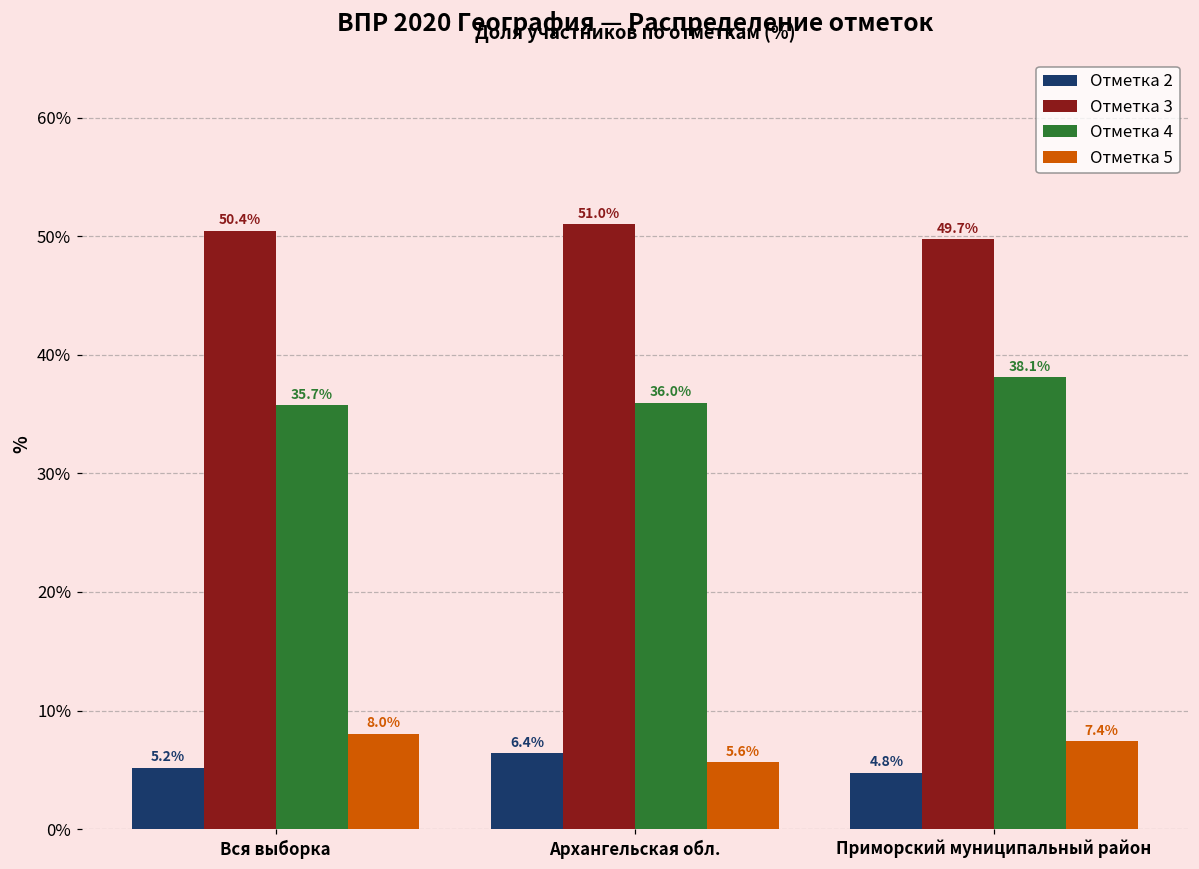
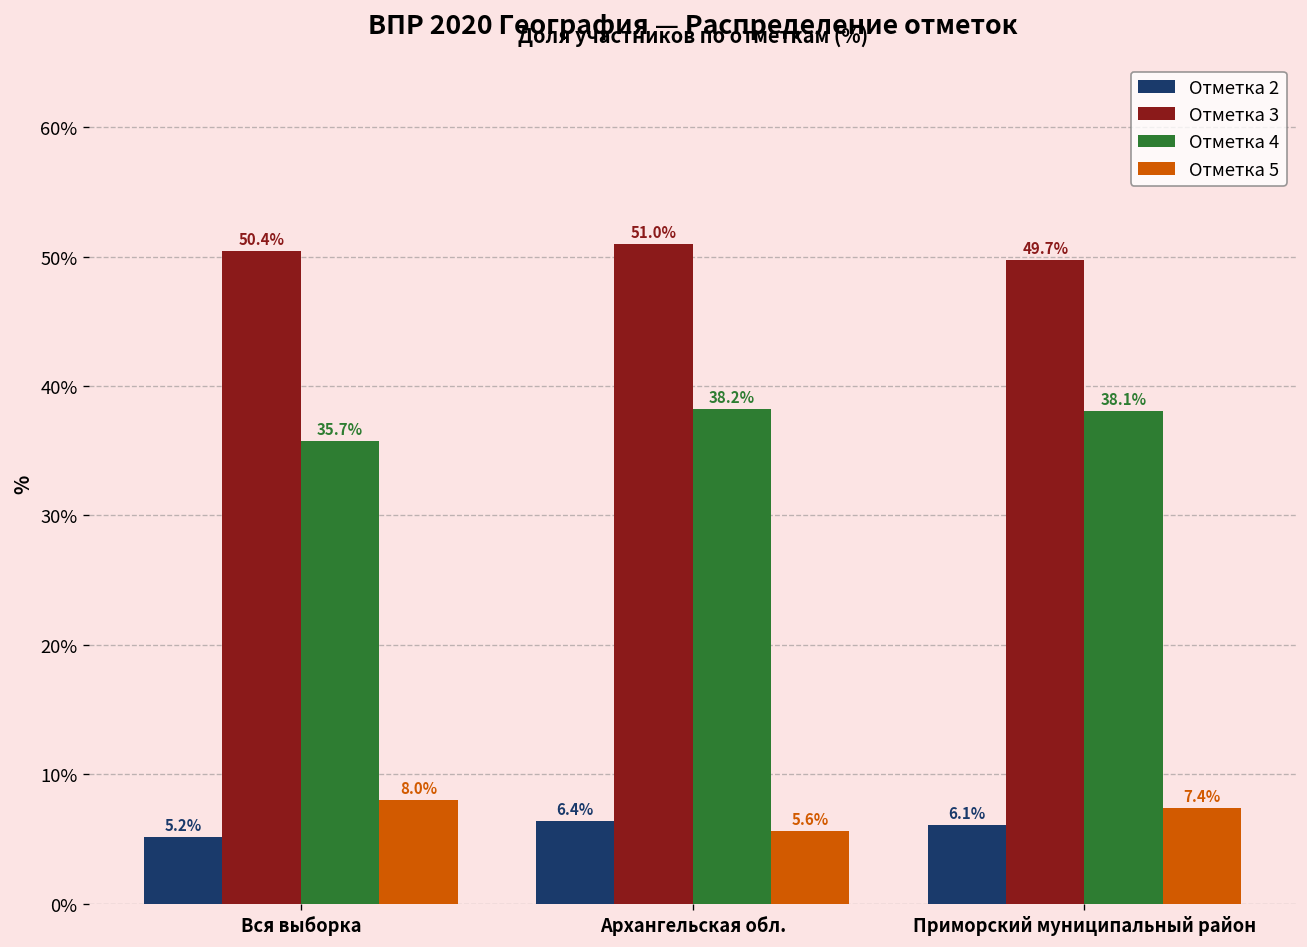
  {
    "Отметка 2": {
      "Вся выборка": "5.2%",
      "Архангельская обл.": "6.4%",
-     "Приморский муниципальный район": "4.8%"
+     "Приморский муниципальный район": "6.1%"
    },
    "Отметка 3": {
      "Вся выборка": "50.4%",
      "Архангельская обл.": "51.0%",
      "Приморский муниципальный район": "49.7%"
    },
    "Отметка 4": {
      "Вся выборка": "35.7%",
-     "Архангельская обл.": "36.0%",
+     "Архангельская обл.": "38.2%",
      "Приморский муниципальный район": "38.1%"
    },
    "Отметка 5": {
      "Вся выборка": "8.0%",
      "Архангельская обл.": "5.6%",
      "Приморский муниципальный район": "7.4%"
    }
  }
